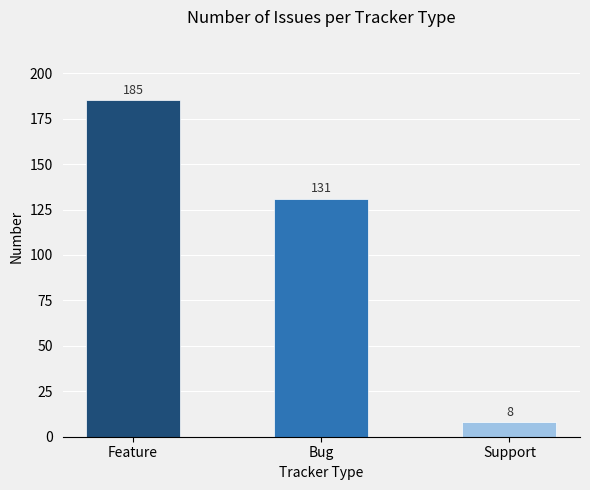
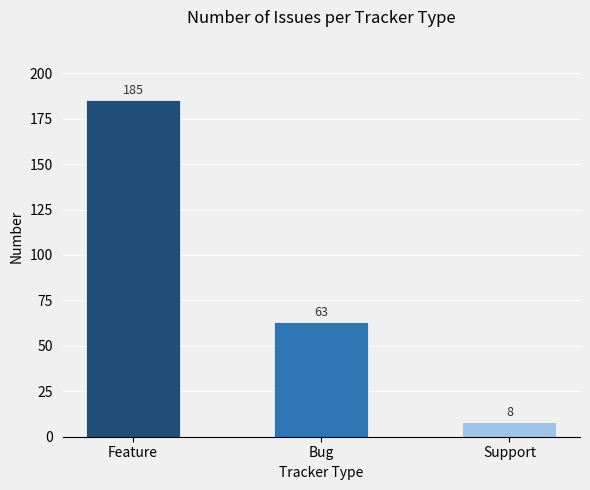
  {
    "Feature": 185,
-   "Bug": 131,
+   "Bug": 63,
    "Support": 8
  }
